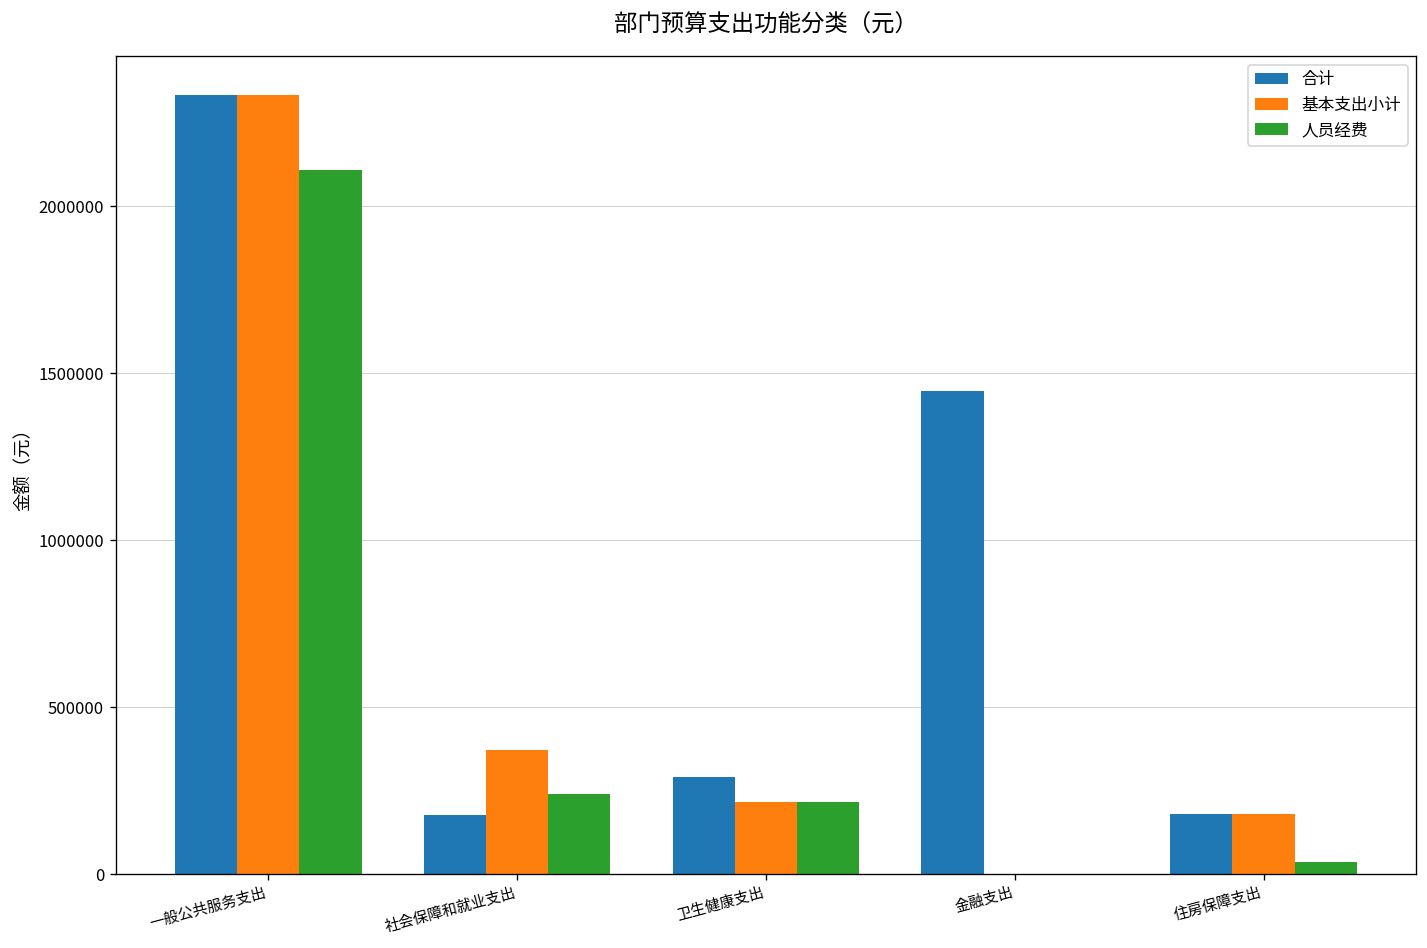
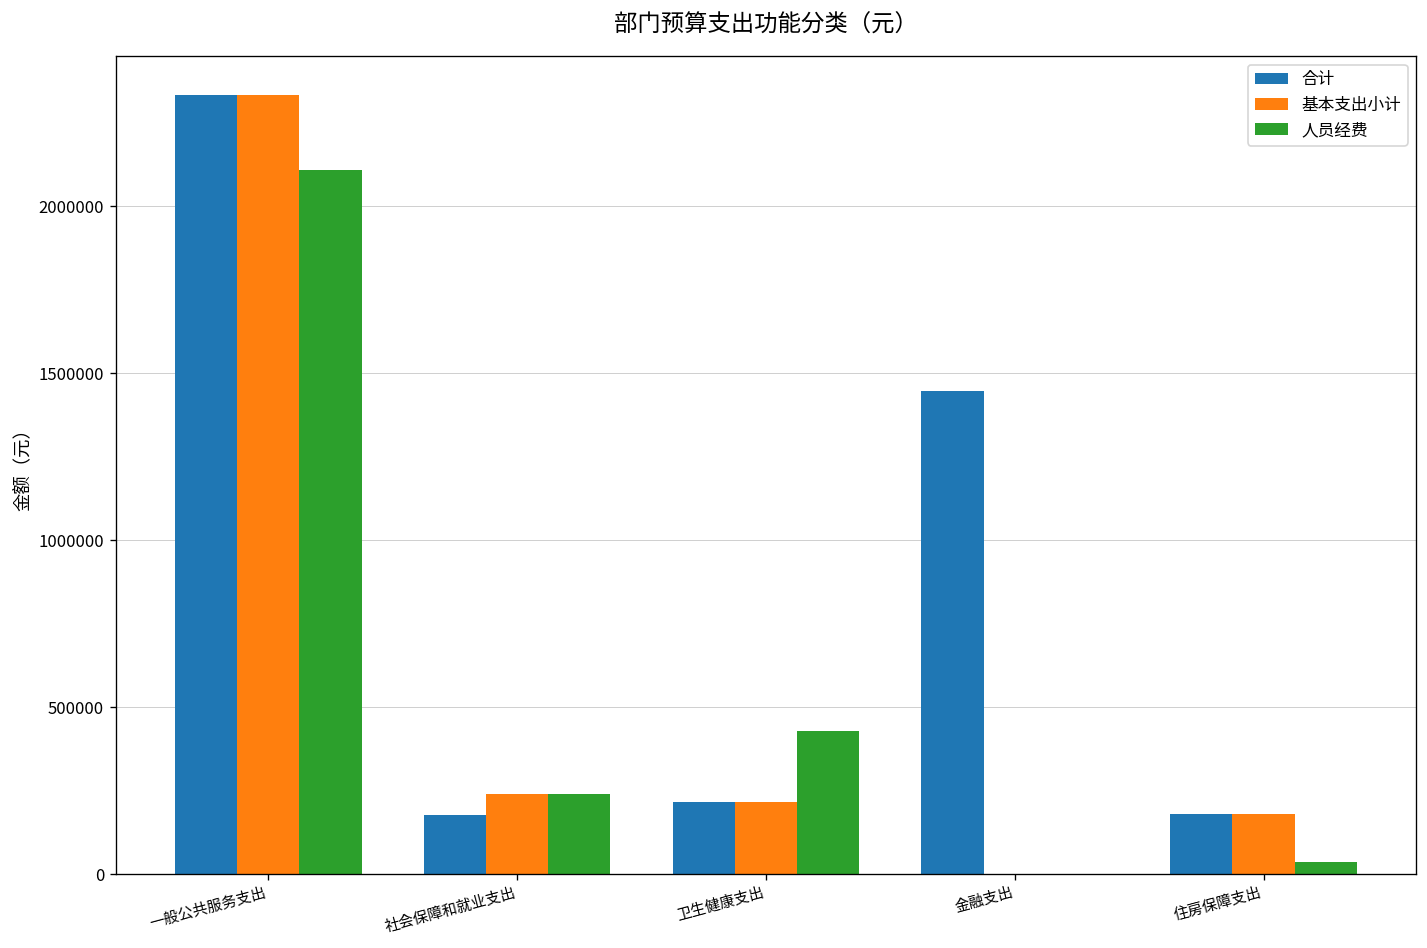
  {
    "合计": {
      "一般公共服务支出": 2330000,
      "社会保障和就业支出": 180000,
-     "卫生健康支出": 290000,
+     "卫生健康支出": 220000,
      "金融支出": 1450000,
      "住房保障支出": 180000
    },
    "基本支出小计": {
      "一般公共服务支出": 2330000,
-     "社会保障和就业支出": 370000,
+     "社会保障和就业支出": 240000,
      "卫生健康支出": 220000,
      "金融支出": 0,
      "住房保障支出": 180000
    },
    "人员经费": {
      "一般公共服务支出": 2110000,
      "社会保障和就业支出": 240000,
-     "卫生健康支出": 220000,
+     "卫生健康支出": 430000,
      "金融支出": 0,
      "住房保障支出": 40000
    }
  }
